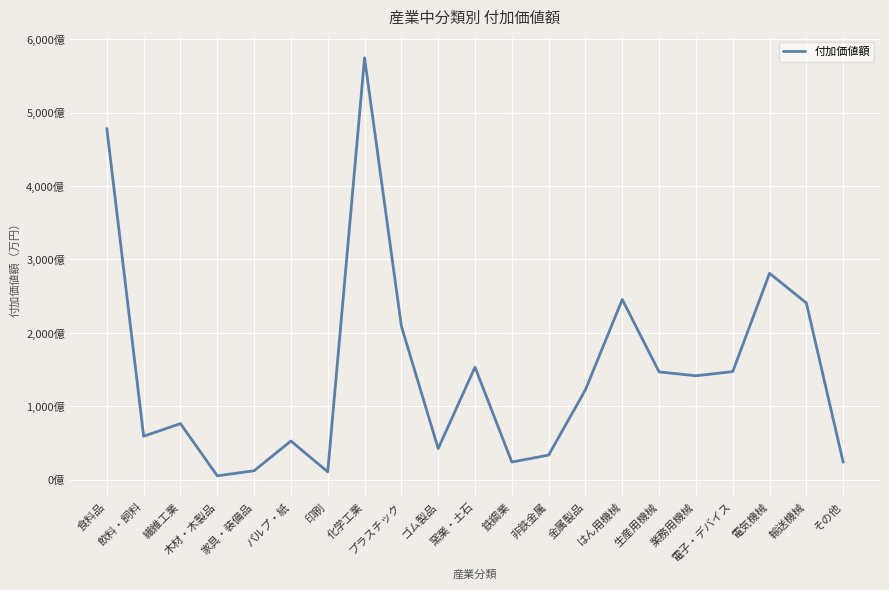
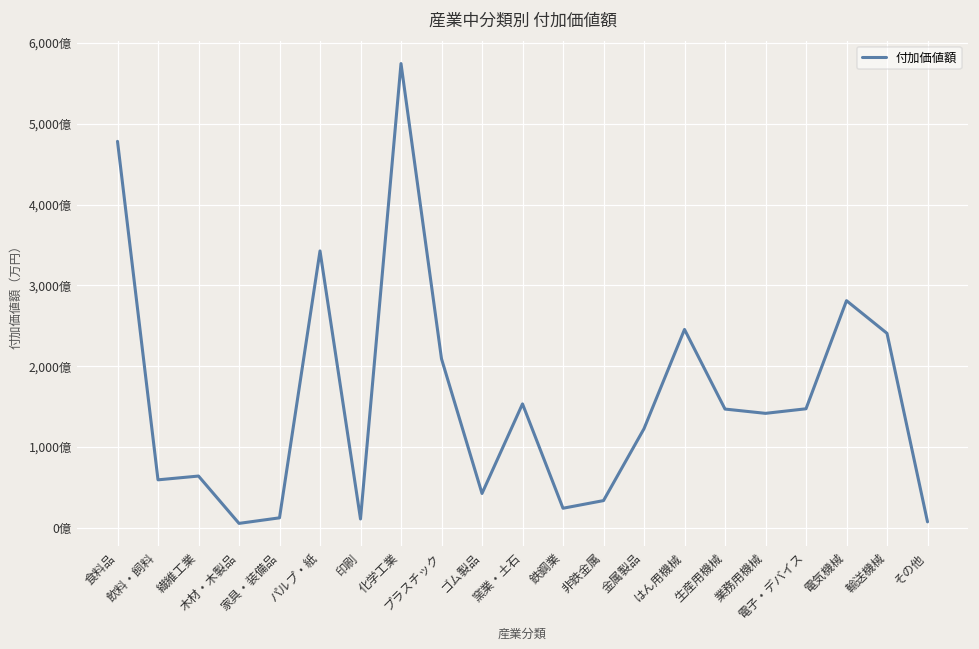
  {
    "食料品": "4,800億",
    "飲料・飼料": "600億",
-   "繊維工業": "800億",
+   "繊維工業": "600億",
    "木材・木製品": "100億",
    "家具・装備品": "100億",
-   "パルプ・紙": "500億",
+   "パルプ・紙": "3,400億",
    "印刷": "100億",
    "化学工業": "5,700億",
    "プラスチック": "2,100億",
    "ゴム製品": "400億",
    "窯業・土石": "1,500億",
    "鉄鋼業": "200億",
    "非鉄金属": "300億",
    "金属製品": "1,200億",
    "はん用機械": "2,500億",
    "生産用機械": "1,500億",
    "業務用機械": "1,400億",
    "電子・デバイス": "1,500億",
    "電気機械": "2,800億",
    "輸送機械": "2,400億",
-   "その他": "200億"
+   "その他": "100億"
  }
